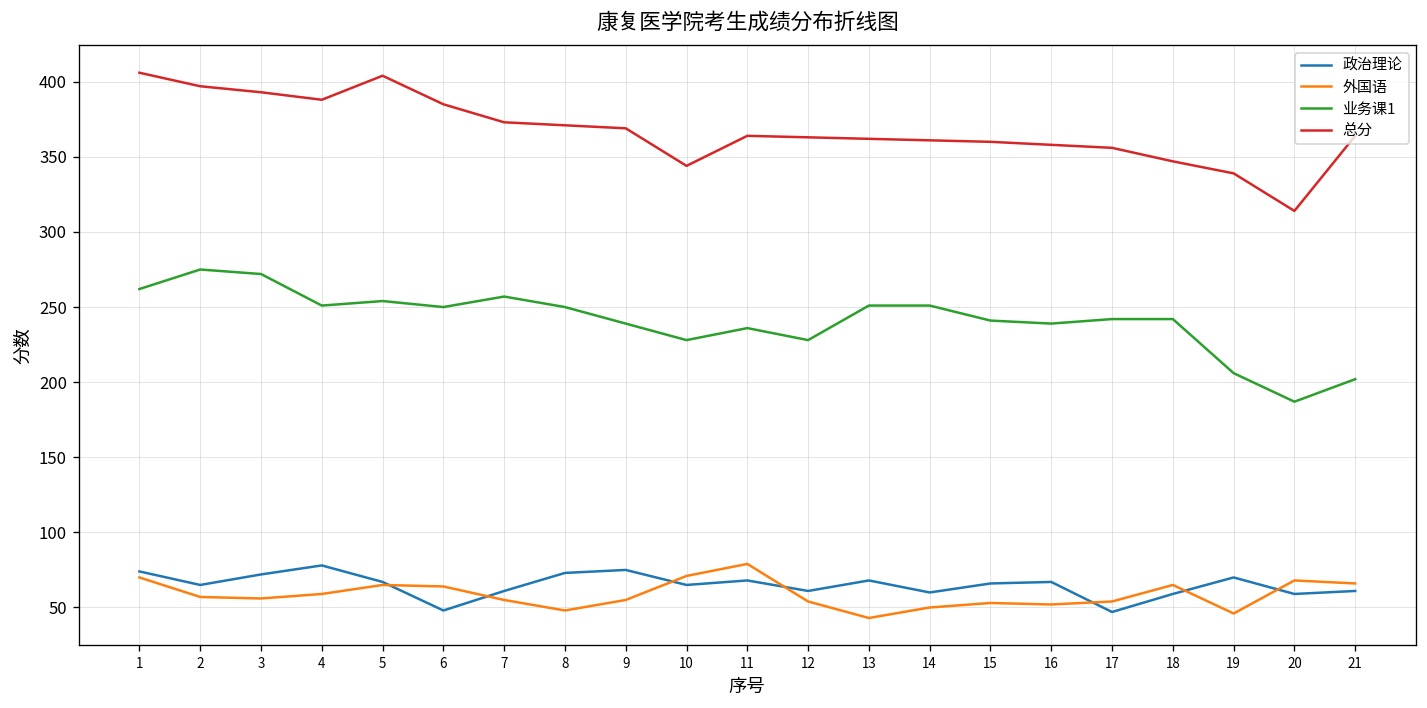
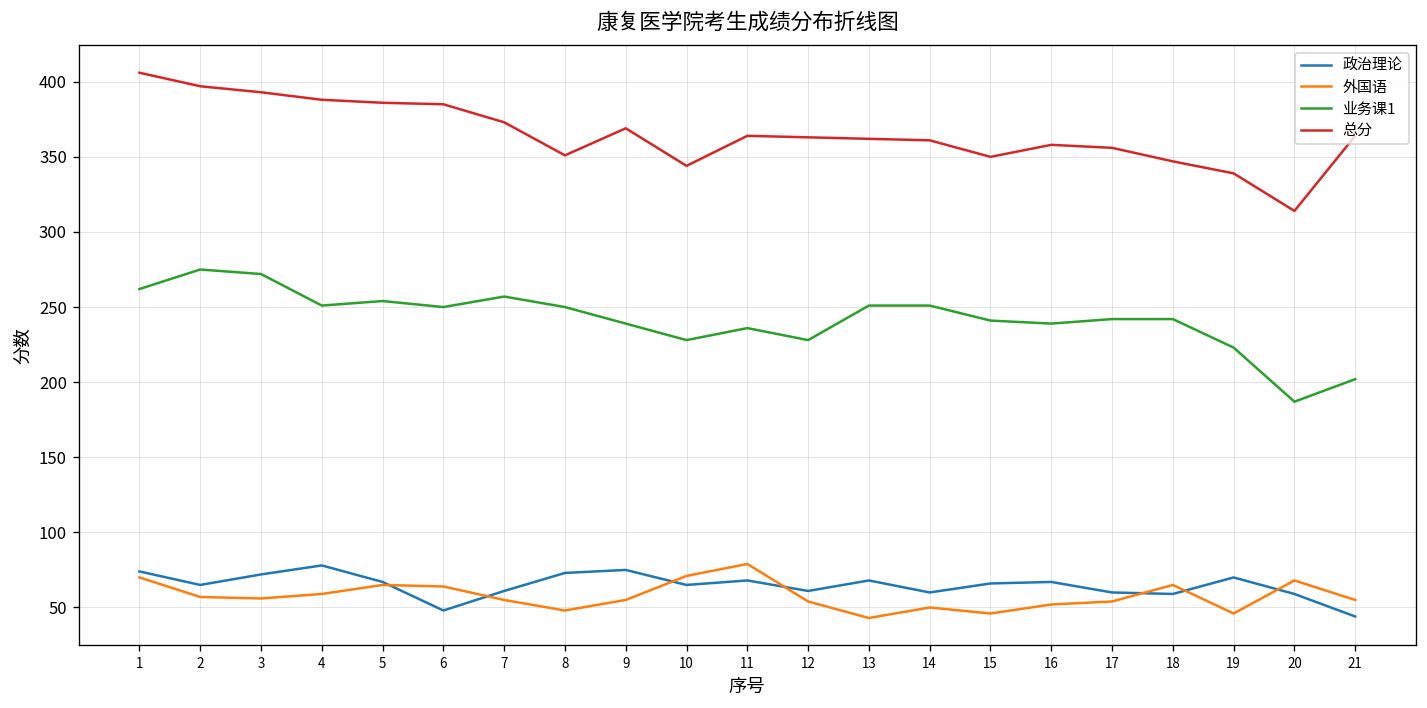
  {
    "政治理论": {
      "1": 74,
      "2": 65,
      "3": 72,
      "4": 78,
      "6": 48,
      "7": 61,
      "8": 73,
      "9": 75,
      "10": 65,
      "11": 68,
      "12": 61,
      "13": 68,
      "14": 60,
      "15": 66,
      "16": 67,
-     "17": 47,
+     "17": 60,
      "18": 59,
      "19": 70,
      "20": 59,
-     "21": 61
+     "21": 44
    },
    "外国语": {
      "1": 70,
      "2": 57,
      "3": 56,
      "4": 59,
      "6": 64,
      "7": 55,
      "8": 48,
      "9": 55,
      "10": 71,
      "11": 79,
      "12": 54,
      "13": 43,
      "14": 50,
-     "15": 53,
+     "15": 46,
      "16": 52,
      "17": 54,
      "18": 65,
      "19": 46,
      "20": 68,
-     "21": 66
+     "21": 55
    },
    "业务课1": {
      "1": 262,
      "2": 275,
      "3": 272,
      "4": 251,
      "5": 254,
      "6": 250,
      "7": 257,
      "8": 250,
      "9": 239,
      "10": 228,
      "11": 236,
      "12": 228,
      "13": 251,
      "14": 251,
      "15": 241,
      "16": 239,
      "17": 242,
      "18": 242,
-     "19": 206,
+     "19": 223,
      "20": 187,
      "21": 202
    },
    "总分": {
      "1": 406,
      "2": 397,
      "3": 393,
      "4": 388,
-     "5": 404,
+     "5": 386,
      "6": 385,
      "7": 373,
-     "8": 371,
+     "8": 351,
      "9": 369,
      "10": 344,
      "11": 364,
      "12": 363,
      "13": 362,
      "14": 361,
-     "15": 360,
+     "15": 350,
      "16": 358,
      "17": 356,
      "18": 347,
      "19": 339,
      "20": 314
    }
  }
